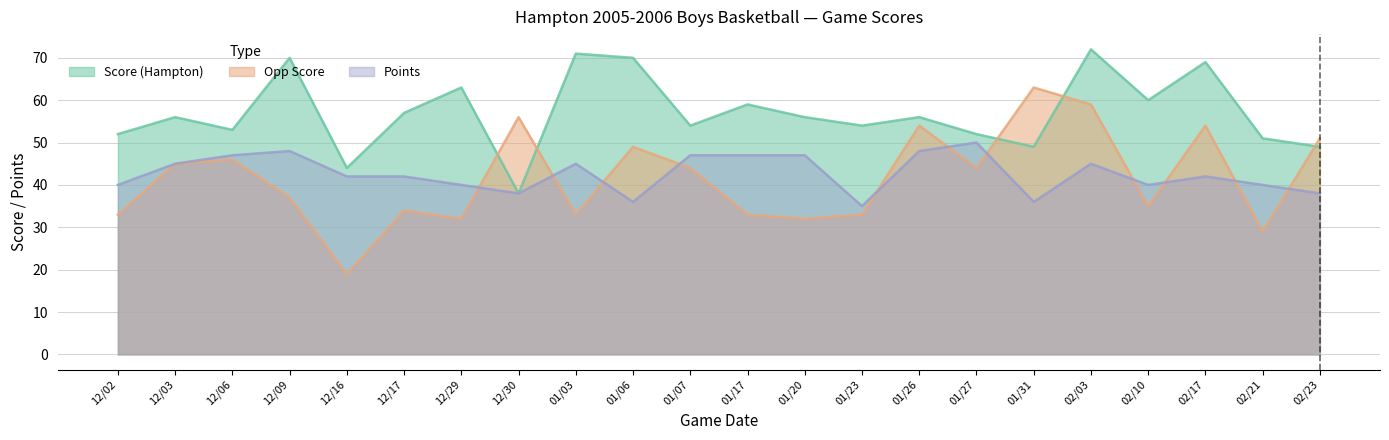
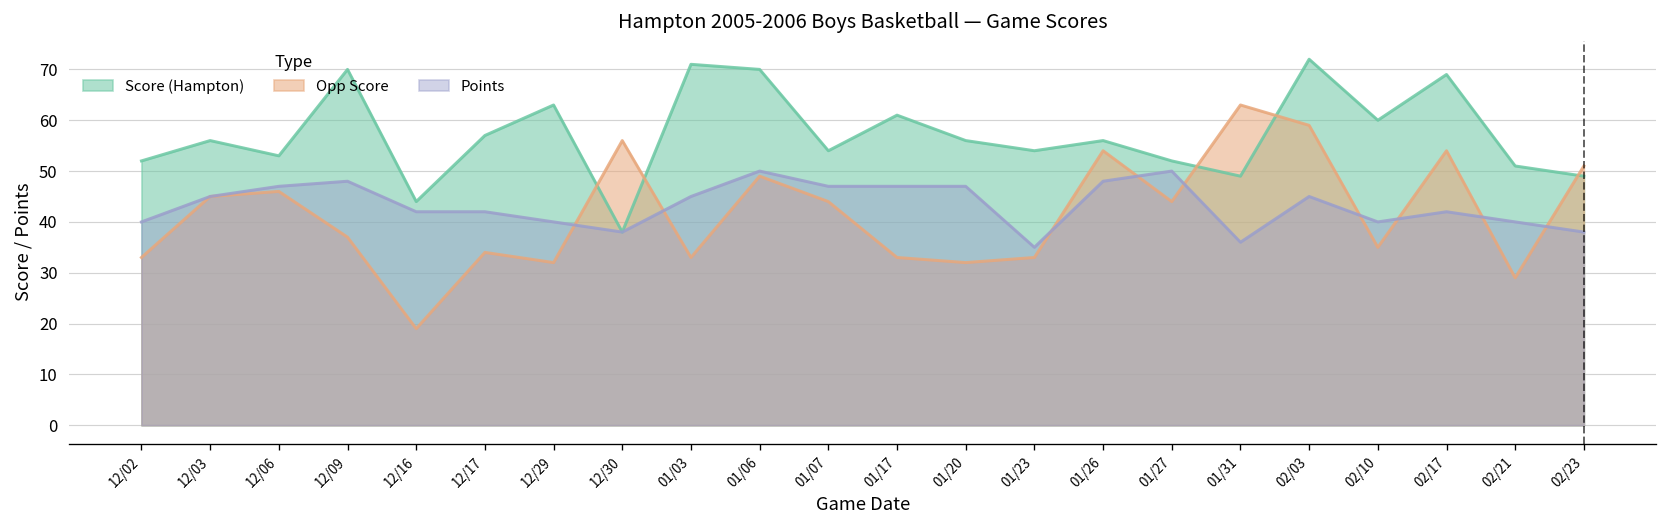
  {
    "Score (Hampton)": {
      "12/02": 52,
      "12/03": 56,
      "12/06": 53,
      "12/09": 70,
      "12/16": 44,
      "12/17": 57,
      "12/29": 63,
      "01/03": 71,
      "01/06": 70,
      "01/07": 54,
-     "01/17": 59,
+     "01/17": 61,
      "01/20": 56,
      "01/23": 54,
      "01/26": 56,
      "01/27": 52,
      "01/31": 49,
      "02/03": 72,
      "02/10": 60,
      "02/17": 69,
      "02/21": 51,
      "02/23": 49
    },
    "Opp Score": {
      "12/02": 33,
      "12/06": 46,
      "12/09": 37,
      "12/16": 19,
      "12/17": 34,
      "12/29": 32,
      "12/30": 56,
      "01/03": 33,
      "01/06": 49,
      "01/07": 44,
      "01/17": 33,
      "01/20": 32,
      "01/23": 33,
      "01/26": 54,
      "01/27": 44,
      "01/31": 63,
      "02/03": 59,
      "02/10": 35,
      "02/17": 54,
      "02/21": 29,
      "02/23": 51
    },
    "Points": {
      "12/02": 40,
      "12/06": 47,
      "12/09": 48,
      "12/16": 42,
      "12/17": 42,
      "12/29": 40,
      "01/03": 45,
-     "01/06": 36,
+     "01/06": 50,
      "01/07": 47,
      "01/17": 47,
      "01/20": 47,
      "01/23": 35,
      "01/26": 48,
      "01/27": 50,
      "01/31": 36,
      "02/03": 45,
      "02/10": 40,
      "02/17": 42,
      "02/21": 40,
      "02/23": 38
    }
  }
